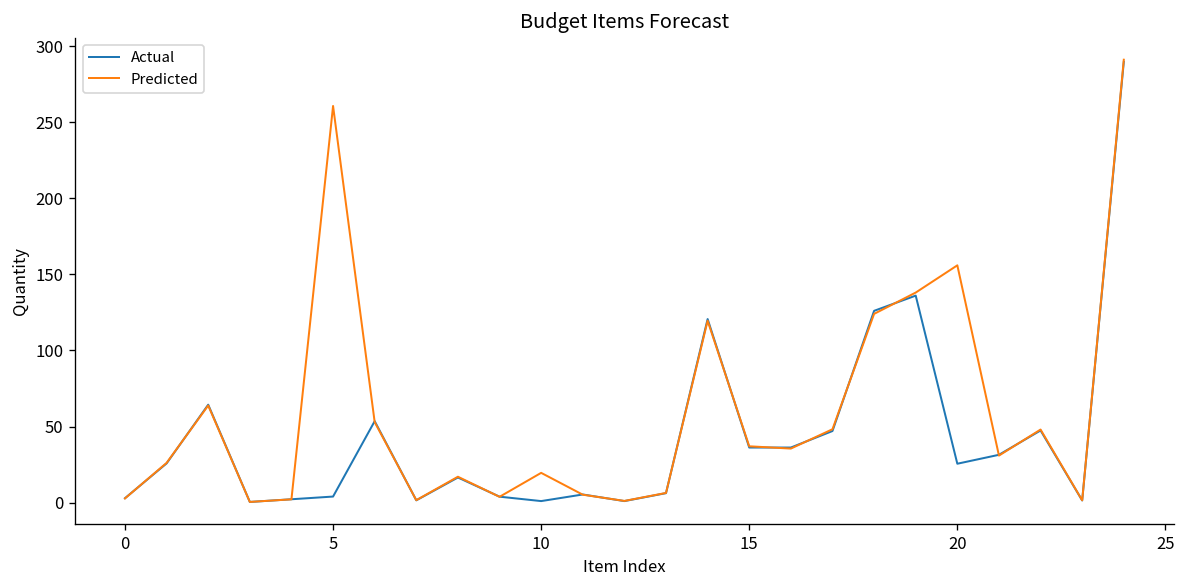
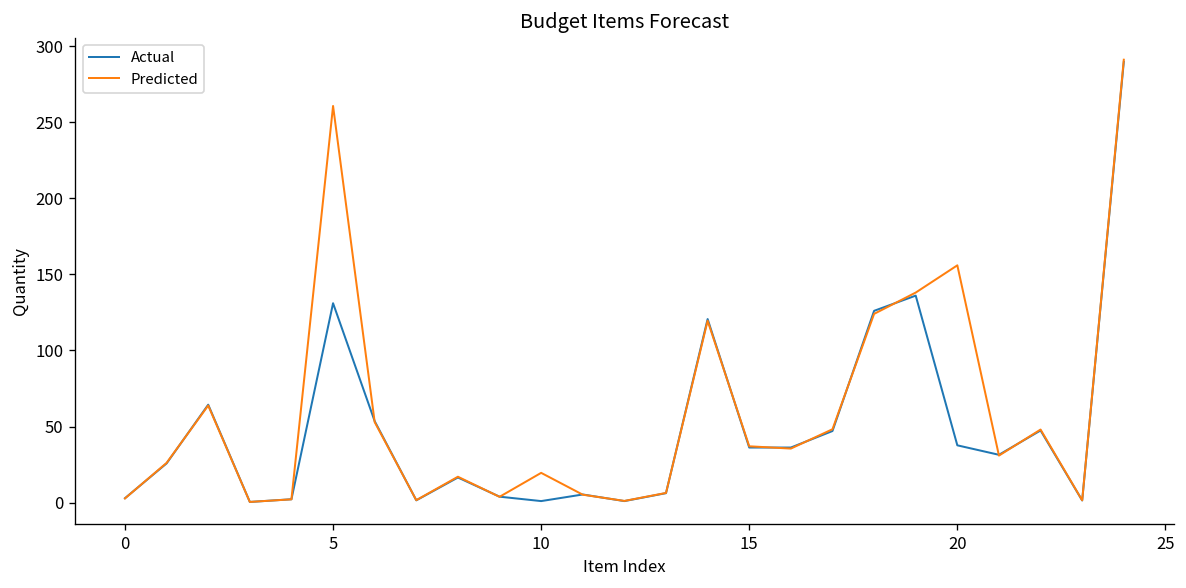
  {
    "Actual": {
-     "5": 4,
+     "5": 131,
      "10": 1,
-     "20": 26
+     "20": 38
    },
    "Predicted": {
      "5": 261,
      "10": 20,
      "20": 156
    }
  }
